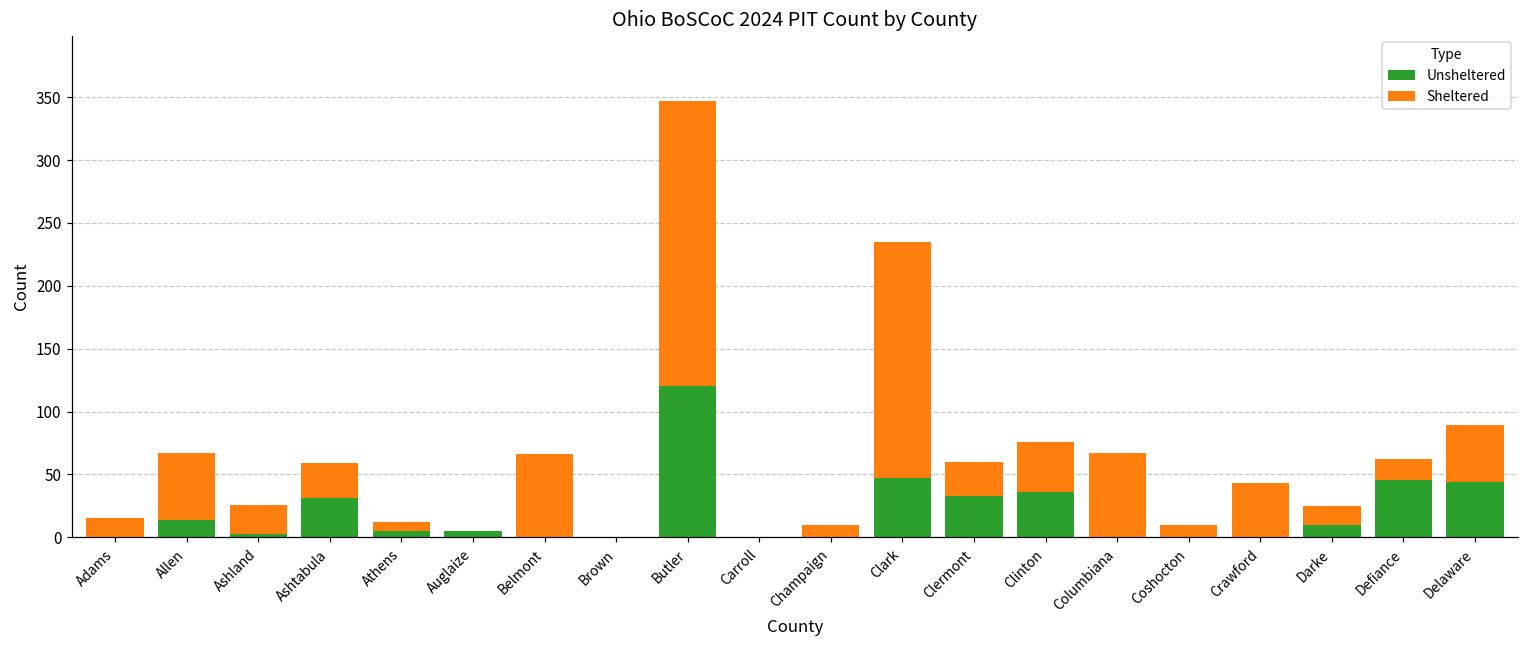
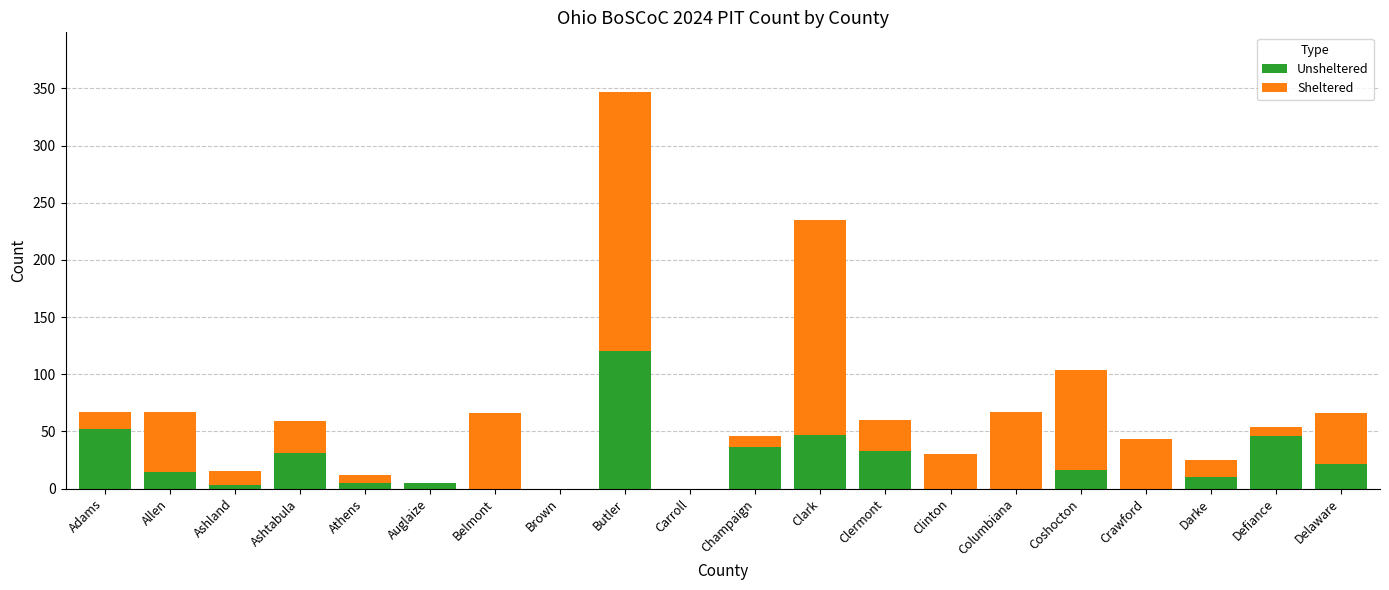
  {
    "Unsheltered": {
-     "Adams": 0,
+     "Adams": 52,
      "Allen": 14,
      "Ashland": 3,
      "Ashtabula": 31,
      "Athens": 5,
      "Auglaize": 5,
      "Belmont": 0,
      "Brown": 0,
      "Butler": 120,
      "Carroll": 0,
-     "Champaign": 0,
+     "Champaign": 36,
      "Clark": 47,
      "Clermont": 33,
-     "Clinton": 36,
+     "Clinton": 0,
      "Columbiana": 0,
-     "Coshocton": 0,
+     "Coshocton": 16,
      "Crawford": 0,
      "Darke": 10,
      "Defiance": 46,
-     "Delaware": 44
+     "Delaware": 21
    },
    "Sheltered": {
      "Adams": 15,
      "Allen": 53,
-     "Ashland": 23,
+     "Ashland": 12,
      "Ashtabula": 28,
      "Athens": 7,
      "Auglaize": 0,
      "Belmont": 66,
      "Brown": 0,
      "Butler": 227,
      "Carroll": 0,
      "Champaign": 10,
      "Clark": 188,
      "Clermont": 27,
-     "Clinton": 40,
+     "Clinton": 30,
      "Columbiana": 67,
-     "Coshocton": 10,
+     "Coshocton": 88,
      "Crawford": 43,
      "Darke": 15,
-     "Defiance": 16,
+     "Defiance": 8,
      "Delaware": 45
    }
  }
